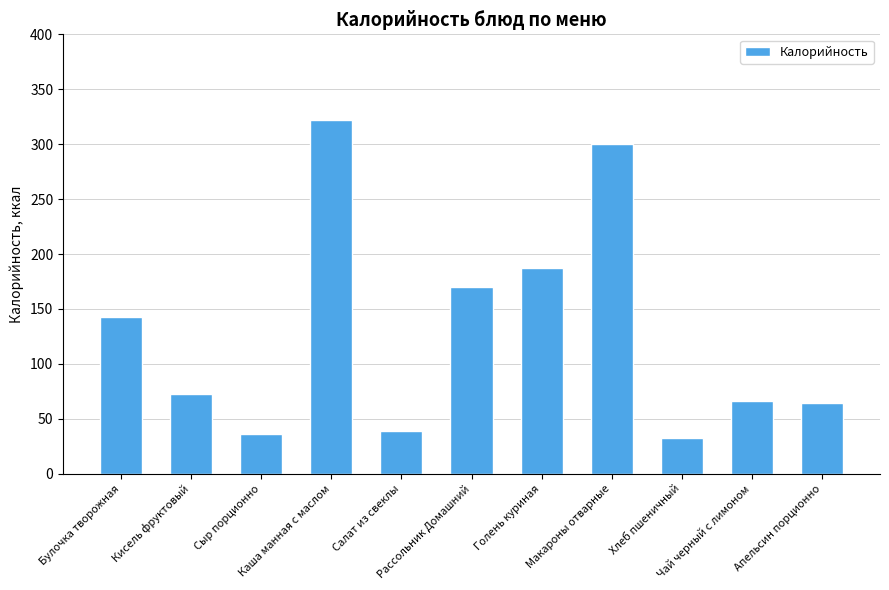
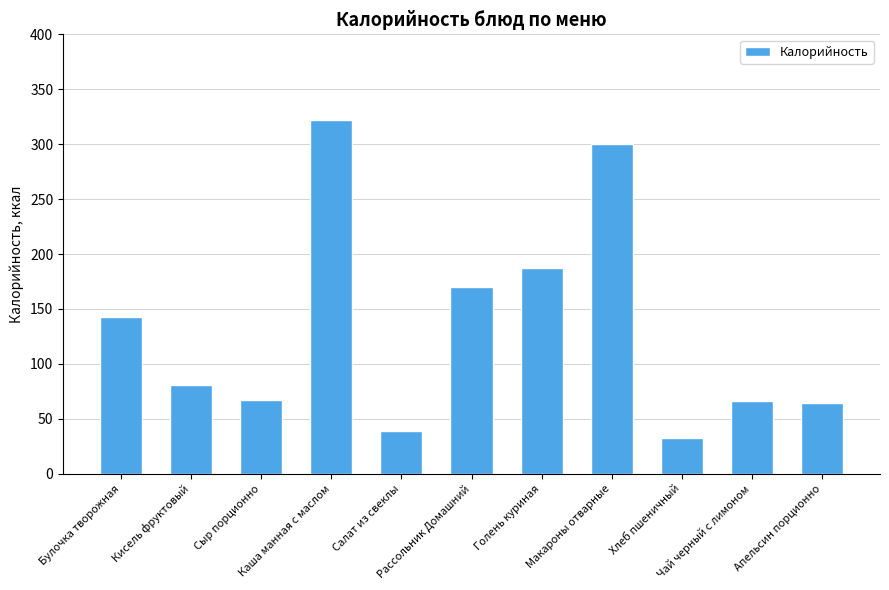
  {
    "Булочка творожная": 143,
-   "Кисель фруктовый": 73,
-   "Сыр порционно": 36,
+   "Кисель фруктовый": 81,
+   "Сыр порционно": 67,
    "Каша манная с маслом": 322,
    "Салат из свеклы": 39,
    "Рассольник Домашний": 170,
    "Голень куриная": 187,
    "Макароны отварные": 300,
    "Хлеб пшеничный": 33,
    "Чай черный с лимоном": 66,
    "Апельсин порционно": 64
  }
